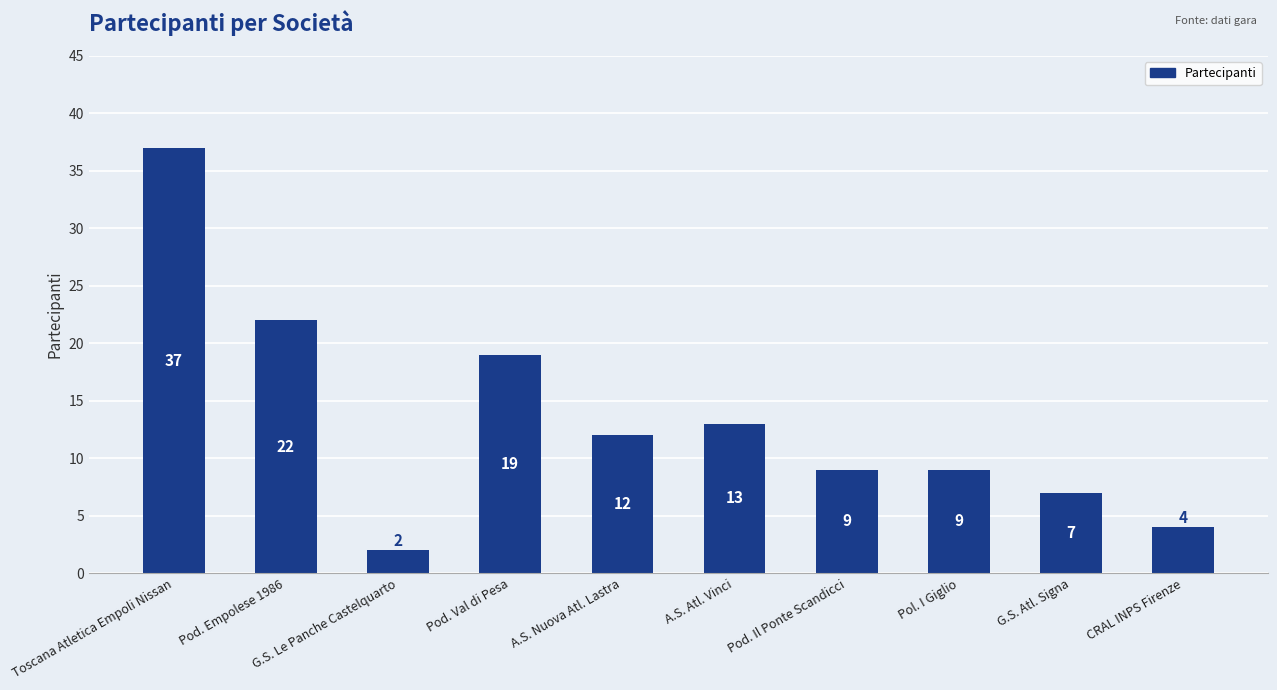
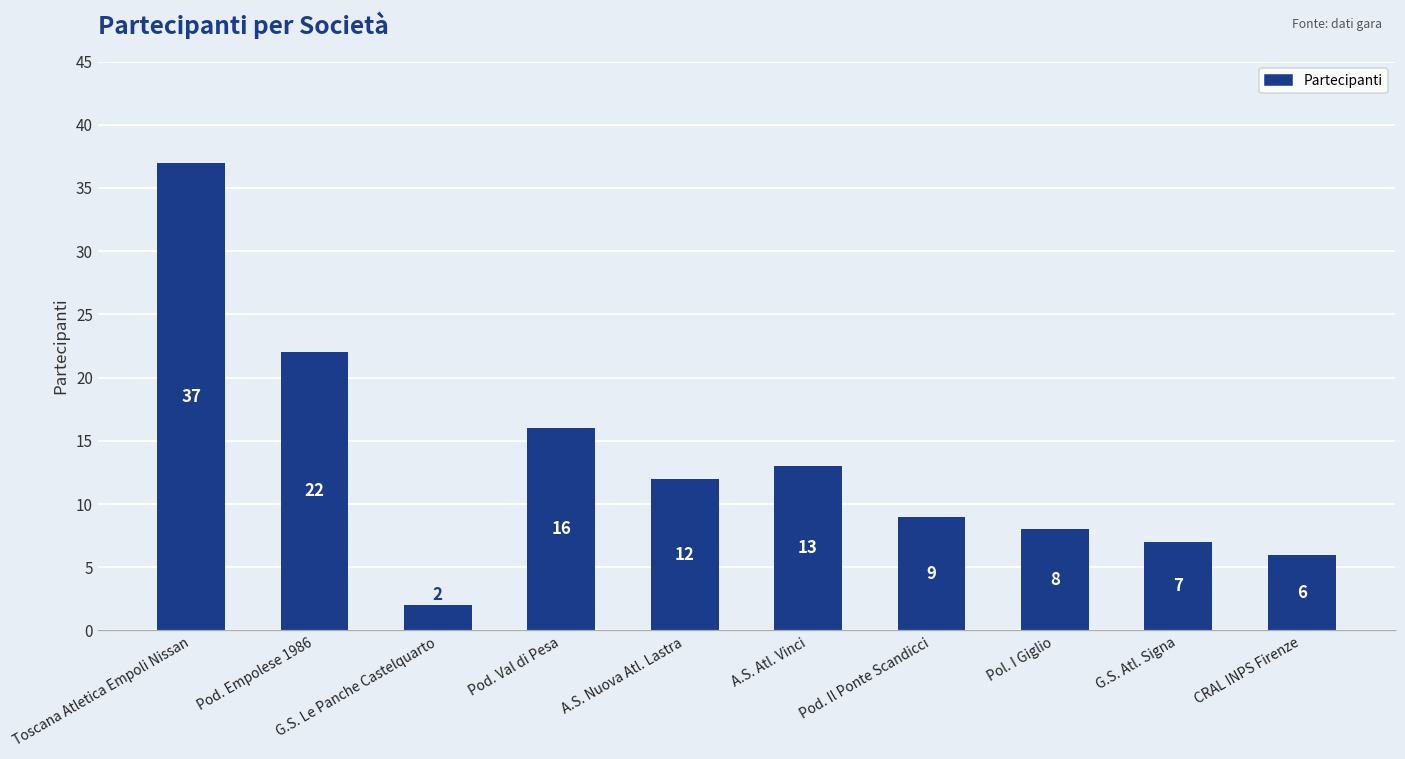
  {
    "Toscana Atletica Empoli Nissan": 37,
    "Pod. Empolese 1986": 22,
    "G.S. Le Panche Castelquarto": 2,
-   "Pod. Val di Pesa": 19,
+   "Pod. Val di Pesa": 16,
    "A.S. Nuova Atl. Lastra": 12,
    "A.S. Atl. Vinci": 13,
    "Pod. Il Ponte Scandicci": 9,
-   "Pol. I Giglio": 9,
+   "Pol. I Giglio": 8,
    "G.S. Atl. Signa": 7,
-   "CRAL INPS Firenze": 4
+   "CRAL INPS Firenze": 6
  }
